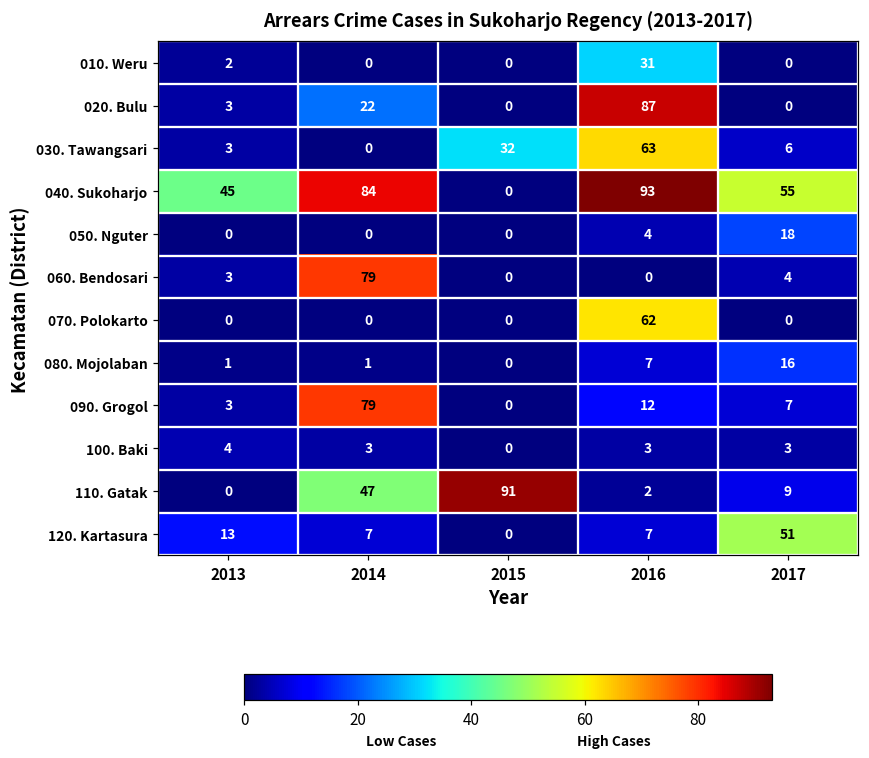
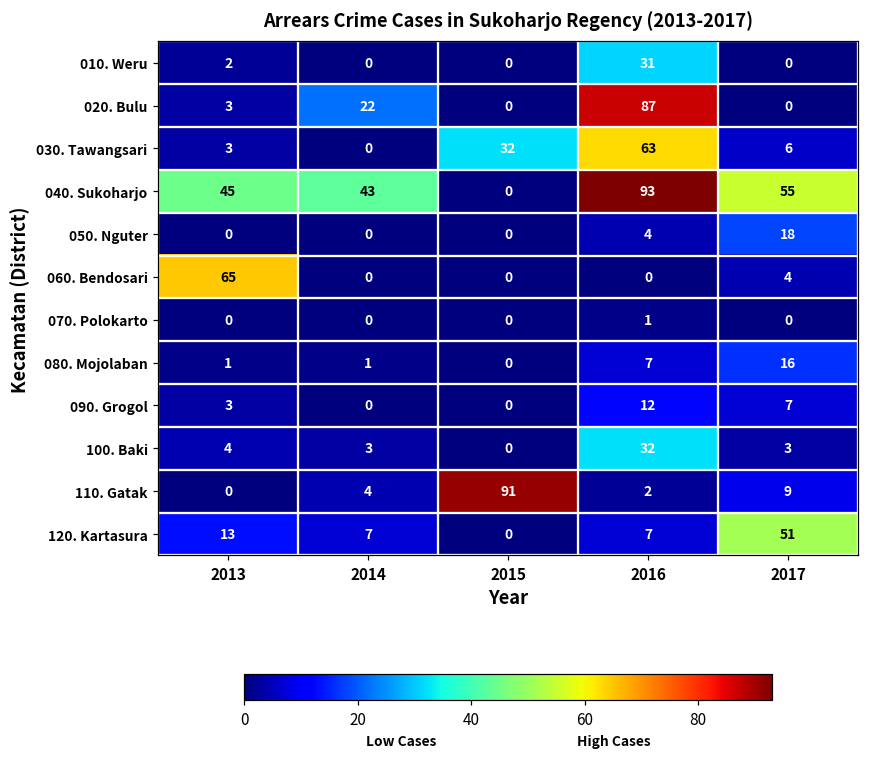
  {
    "010. Weru": {
      "2013": 2,
      "2014": 0,
      "2015": 0,
      "2016": 31,
      "2017": 0
    },
    "020. Bulu": {
      "2013": 3,
      "2014": 22,
      "2015": 0,
      "2016": 87,
      "2017": 0
    },
    "030. Tawangsari": {
      "2013": 3,
      "2014": 0,
      "2015": 32,
      "2016": 63,
      "2017": 6
    },
    "040. Sukoharjo": {
      "2013": 45,
-     "2014": 84,
+     "2014": 43,
      "2015": 0,
      "2016": 93,
      "2017": 55
    },
    "050. Nguter": {
      "2013": 0,
      "2014": 0,
      "2015": 0,
      "2016": 4,
      "2017": 18
    },
    "060. Bendosari": {
-     "2013": 3,
-     "2014": 79,
+     "2013": 65,
+     "2014": 0,
      "2015": 0,
      "2016": 0,
      "2017": 4
    },
    "070. Polokarto": {
      "2013": 0,
      "2014": 0,
      "2015": 0,
-     "2016": 62,
+     "2016": 1,
      "2017": 0
    },
    "080. Mojolaban": {
      "2013": 1,
      "2014": 1,
      "2015": 0,
      "2016": 7,
      "2017": 16
    },
    "090. Grogol": {
      "2013": 3,
-     "2014": 79,
+     "2014": 0,
      "2015": 0,
      "2016": 12,
      "2017": 7
    },
    "100. Baki": {
      "2013": 4,
      "2014": 3,
      "2015": 0,
-     "2016": 3,
+     "2016": 32,
      "2017": 3
    },
    "110. Gatak": {
      "2013": 0,
-     "2014": 47,
+     "2014": 4,
      "2015": 91,
      "2016": 2,
      "2017": 9
    },
    "120. Kartasura": {
      "2013": 13,
      "2014": 7,
      "2015": 0,
      "2016": 7,
      "2017": 51
    }
  }
